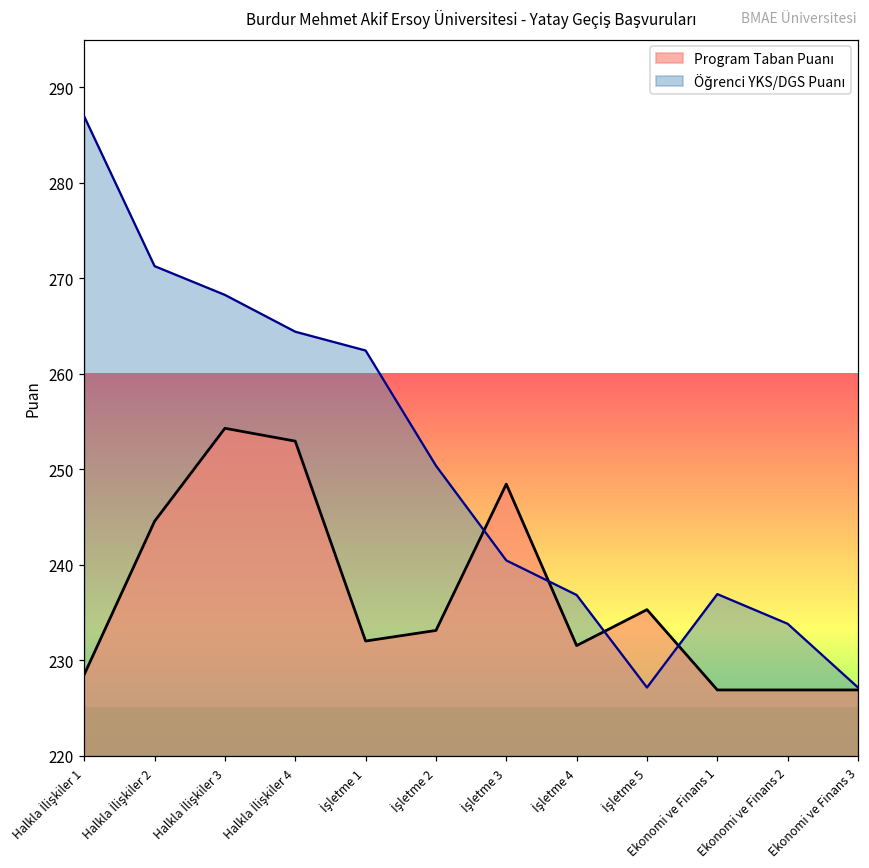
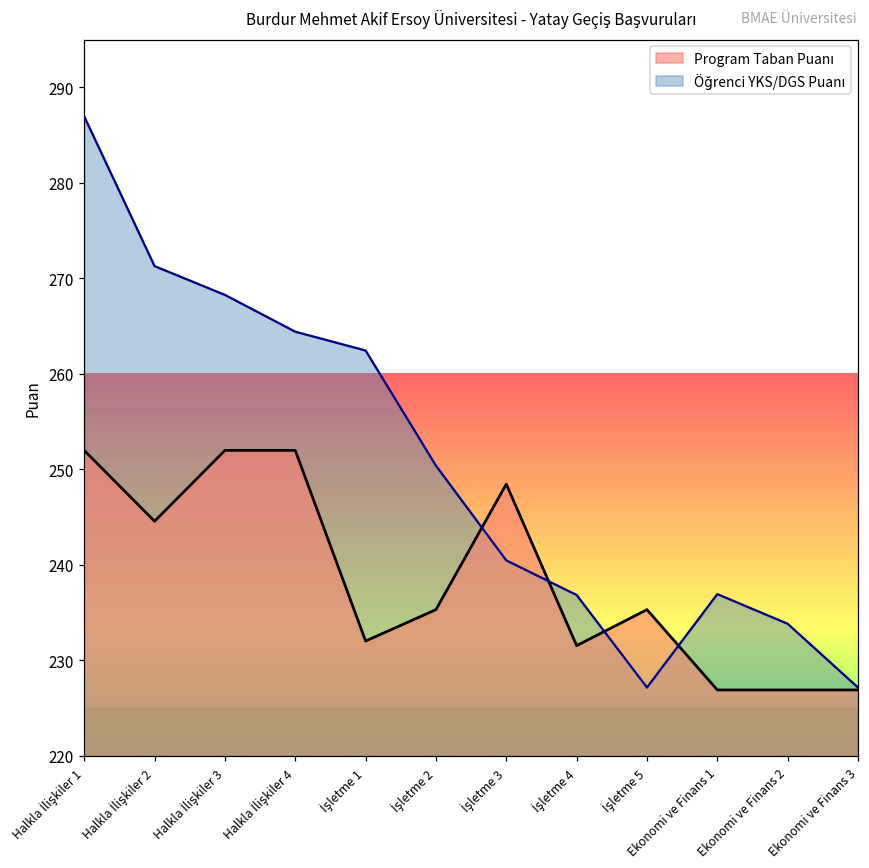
  {
    "Program Taban Puanı": {
-     "Halkla İlişkiler 1": 229,
+     "Halkla İlişkiler 1": 252,
      "Halkla İlişkiler 2": 245,
-     "Halkla İlişkiler 3": 254,
-     "Halkla İlişkiler 4": 253,
+     "Halkla İlişkiler 3": 252,
+     "Halkla İlişkiler 4": 252,
      "İşletme 1": 232,
-     "İşletme 2": 233,
+     "İşletme 2": 235,
      "İşletme 3": 248,
      "İşletme 4": 232,
      "İşletme 5": 235,
      "Ekonomi ve Finans 1": 227,
      "Ekonomi ve Finans 2": 227
    },
    "Öğrenci YKS/DGS Puanı": {
      "Halkla İlişkiler 1": 287,
      "Halkla İlişkiler 2": 271,
      "Halkla İlişkiler 3": 268,
      "Halkla İlişkiler 4": 264,
      "İşletme 1": 262,
      "İşletme 2": 250,
      "İşletme 3": 240,
      "İşletme 4": 237,
      "İşletme 5": 227,
      "Ekonomi ve Finans 1": 237,
      "Ekonomi ve Finans 2": 234
    }
  }
